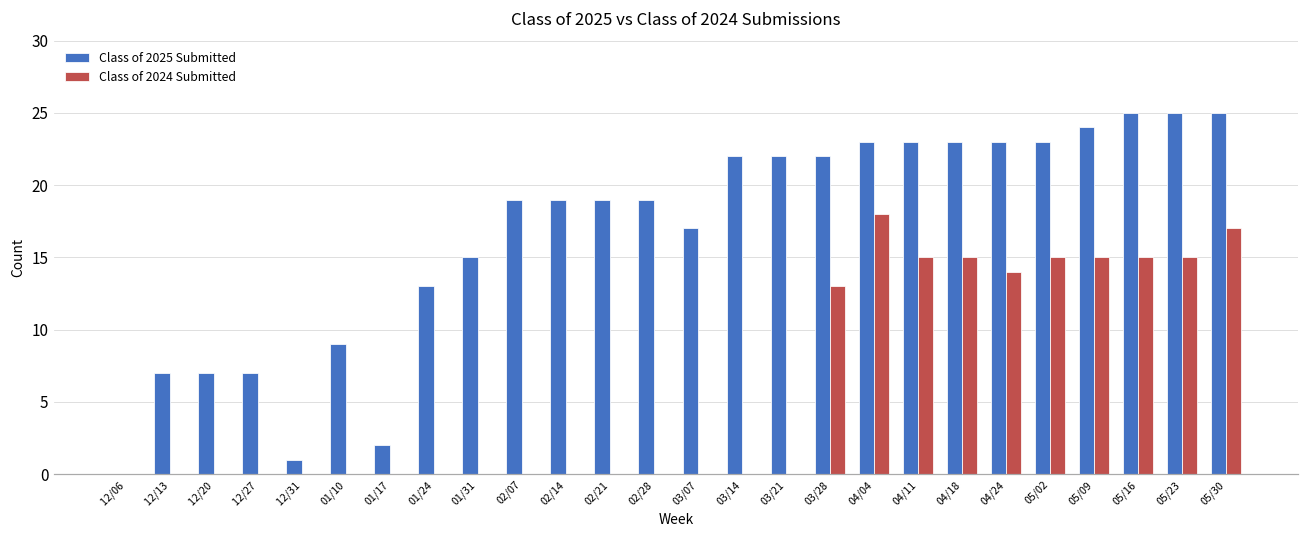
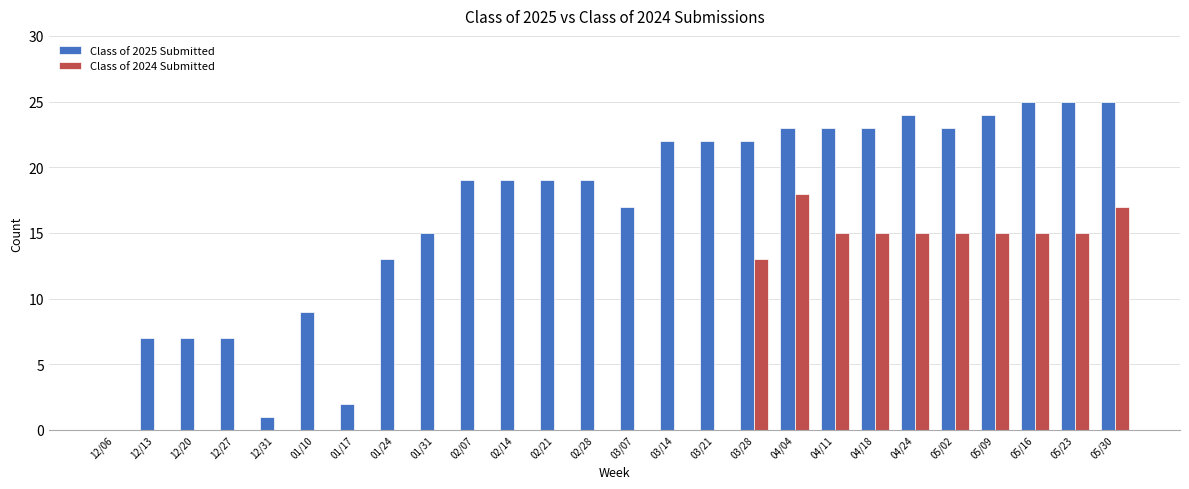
  {
    "Class of 2025 Submitted": {
      "12/06": 0,
      "12/13": 7,
      "12/20": 7,
      "12/27": 7,
      "12/31": 1,
      "01/10": 9,
      "01/17": 2,
      "01/24": 13,
      "01/31": 15,
      "02/07": 19,
      "02/14": 19,
      "02/21": 19,
      "02/28": 19,
      "03/07": 17,
      "03/14": 22,
      "03/21": 22,
      "03/28": 22,
      "04/04": 23,
      "04/11": 23,
      "04/18": 23,
-     "04/24": 23,
+     "04/24": 24,
      "05/02": 23,
      "05/09": 24,
      "05/16": 25,
      "05/23": 25,
      "05/30": 25
    },
    "Class of 2024 Submitted": {
      "12/06": 0,
      "12/13": 0,
      "12/20": 0,
      "12/27": 0,
      "12/31": 0,
      "01/10": 0,
      "01/17": 0,
      "01/24": 0,
      "01/31": 0,
      "02/07": 0,
      "02/14": 0,
      "02/21": 0,
      "02/28": 0,
      "03/07": 0,
      "03/14": 0,
      "03/21": 0,
      "03/28": 13,
      "04/04": 18,
      "04/11": 15,
      "04/18": 15,
-     "04/24": 14,
+     "04/24": 15,
      "05/02": 15,
      "05/09": 15,
      "05/16": 15,
      "05/23": 15,
      "05/30": 17
    }
  }
